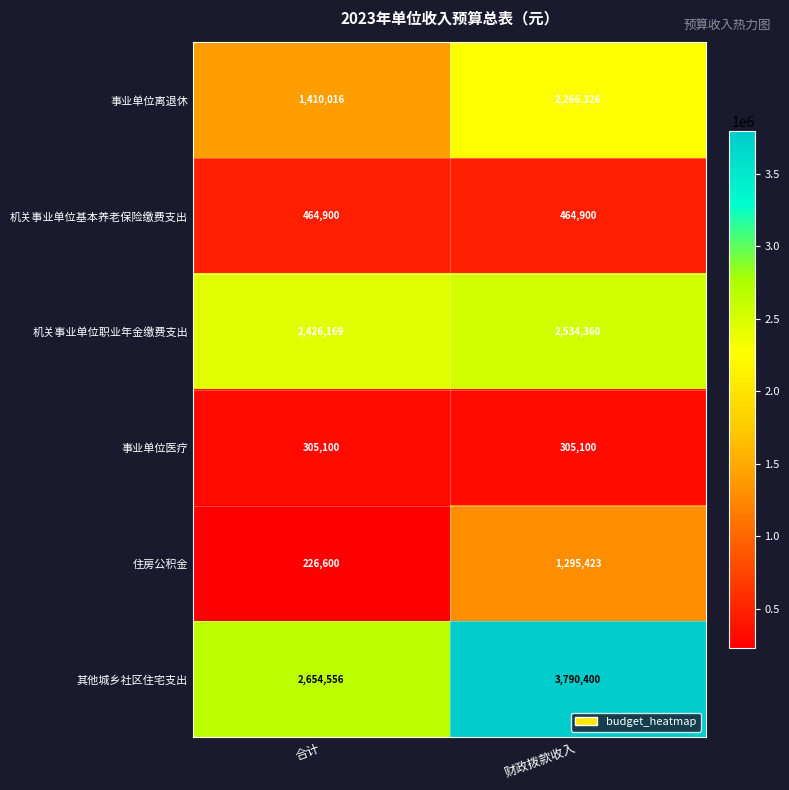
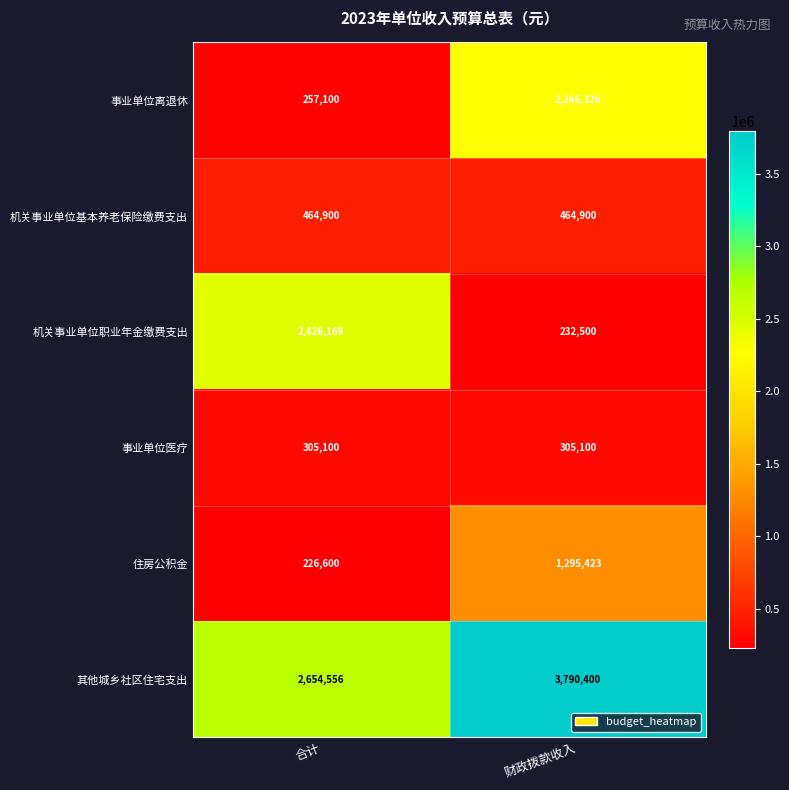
  {
    "事业单位离退休": {
-     "合计": "1,410,016",
+     "合计": "257,100",
      "财政拨款收入": "2,266,326"
    },
    "机关事业单位基本养老保险缴费支出": {
      "合计": "464,900",
      "财政拨款收入": "464,900"
    },
    "机关事业单位职业年金缴费支出": {
      "合计": "2,426,169",
-     "财政拨款收入": "2,534,360"
+     "财政拨款收入": "232,500"
    },
    "事业单位医疗": {
      "合计": "305,100",
      "财政拨款收入": "305,100"
    },
    "住房公积金": {
      "合计": "226,600",
      "财政拨款收入": "1,295,423"
    },
    "其他城乡社区住宅支出": {
      "合计": "2,654,556",
      "财政拨款收入": "3,790,400"
    }
  }
